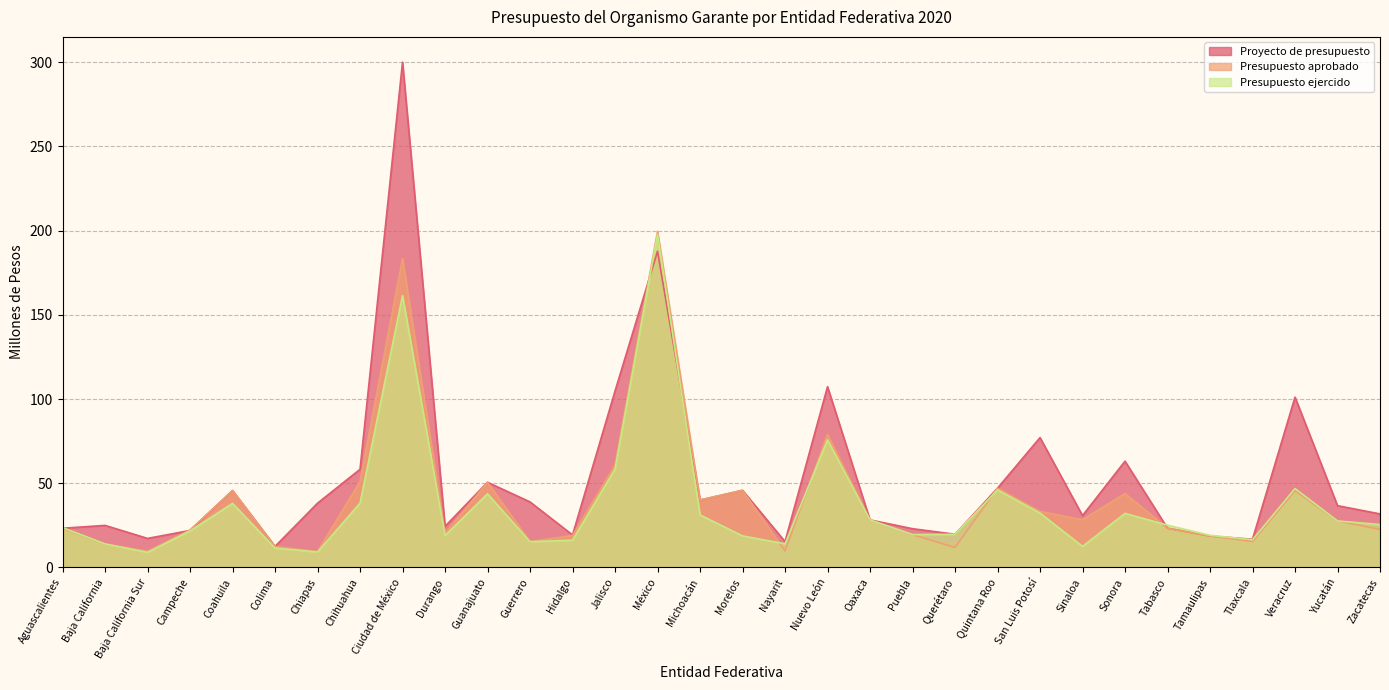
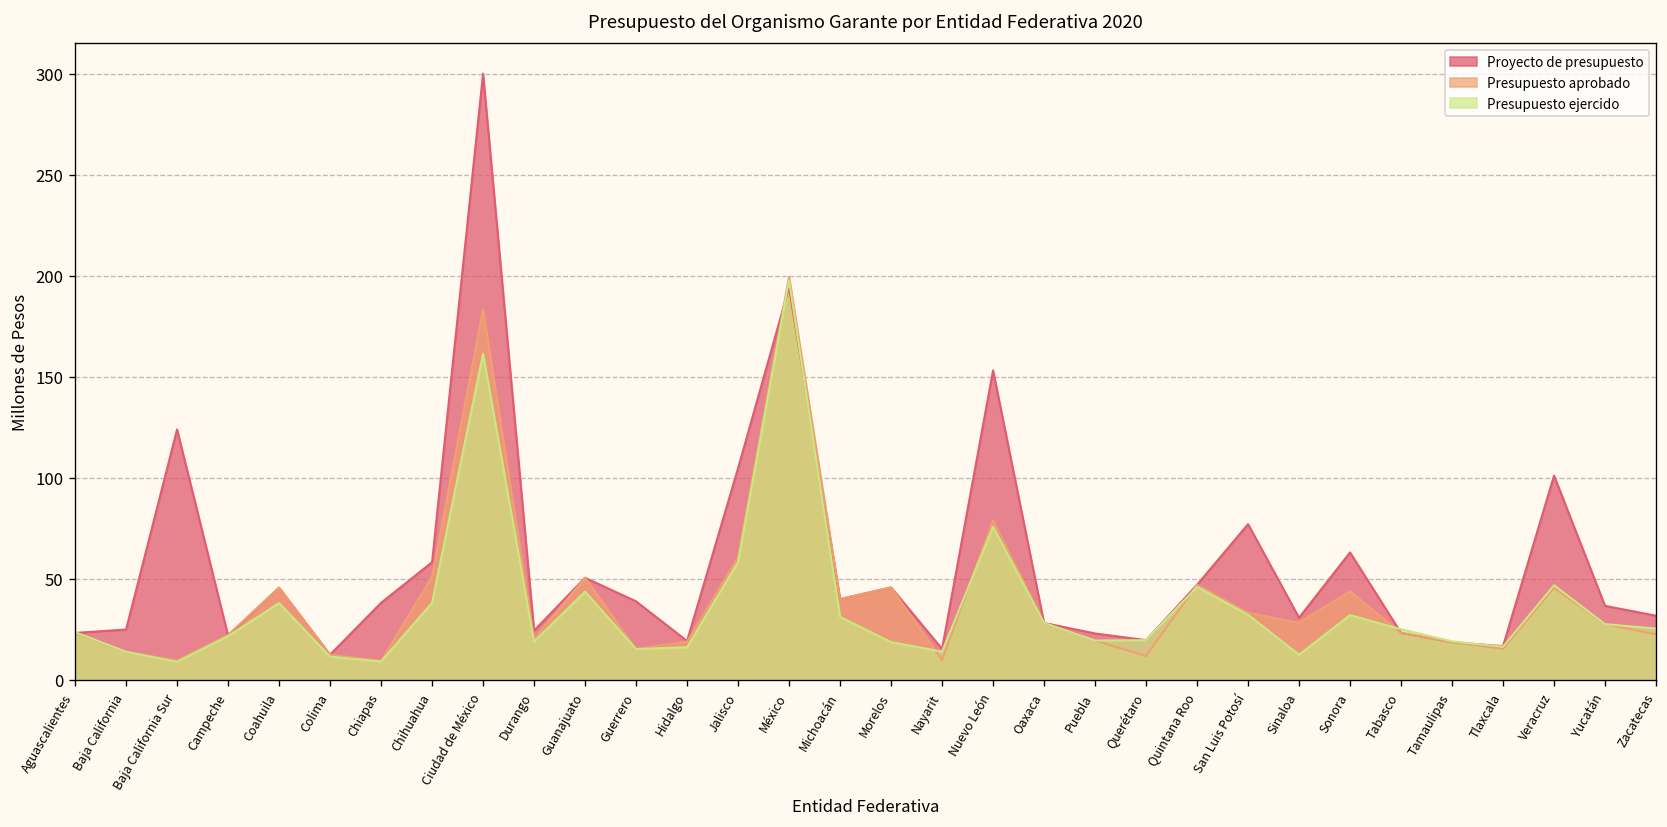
  {
    "Proyecto de presupuesto": {
      "Baja California": 25,
-     "Baja California Sur": 17,
+     "Baja California Sur": 124,
      "Chiapas": 38,
      "Chihuahua": 58,
      "Ciudad de México": 300,
      "Durango": 24,
      "Guerrero": 39,
      "Jalisco": 105,
-     "México": 188,
-     "Nuevo León": 107,
+     "México": 194,
+     "Nuevo León": 153,
      "Puebla": 23,
      "San Luis Potosí": 77,
      "Sinaloa": 31,
      "Sonora": 63,
      "Veracruz": 101,
      "Yucatán": 37,
      "Zacatecas": 32
    },
    "Presupuesto aprobado": {
      "Chihuahua": 51,
      "Ciudad de México": 183,
      "Jalisco": 61,
      "México": 200,
      "Nayarit": 10,
      "Nuevo León": 79,
      "Querétaro": 12,
      "Sinaloa": 28,
      "Sonora": 44,
      "Zacatecas": 23
    },
    "Presupuesto ejercido": {
      "Coahuila": 38,
      "Chihuahua": 38,
      "Ciudad de México": 161,
      "Guanajuato": 44,
      "Hidalgo": 16,
      "Jalisco": 58,
      "México": 198,
      "Michoacán": 31,
      "Morelos": 19,
      "Nuevo León": 76,
      "Sinaloa": 13,
      "Sonora": 32,
      "Tabasco": 25,
      "Zacatecas": 25
    }
  }
